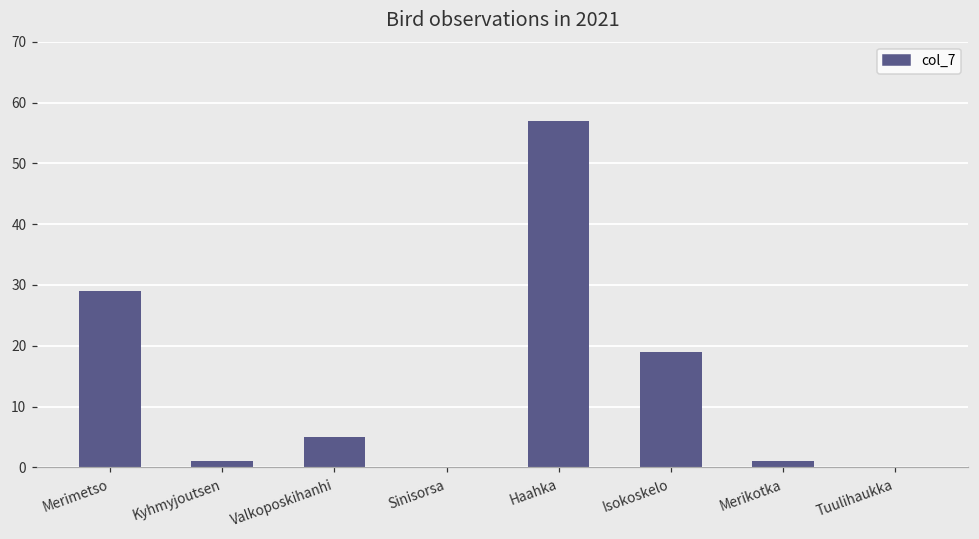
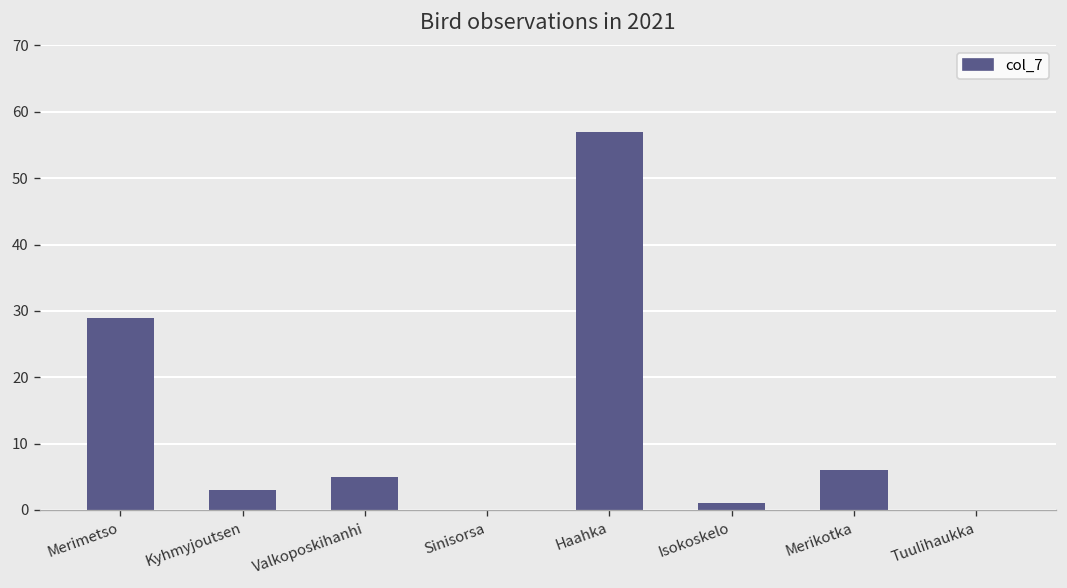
  {
    "Merimetso": 29,
-   "Kyhmyjoutsen": 1,
+   "Kyhmyjoutsen": 3,
    "Valkoposkihanhi": 5,
    "Sinisorsa": 0,
    "Haahka": 57,
-   "Isokoskelo": 19,
-   "Merikotka": 1,
+   "Isokoskelo": 1,
+   "Merikotka": 6,
    "Tuulihaukka": 0
  }
